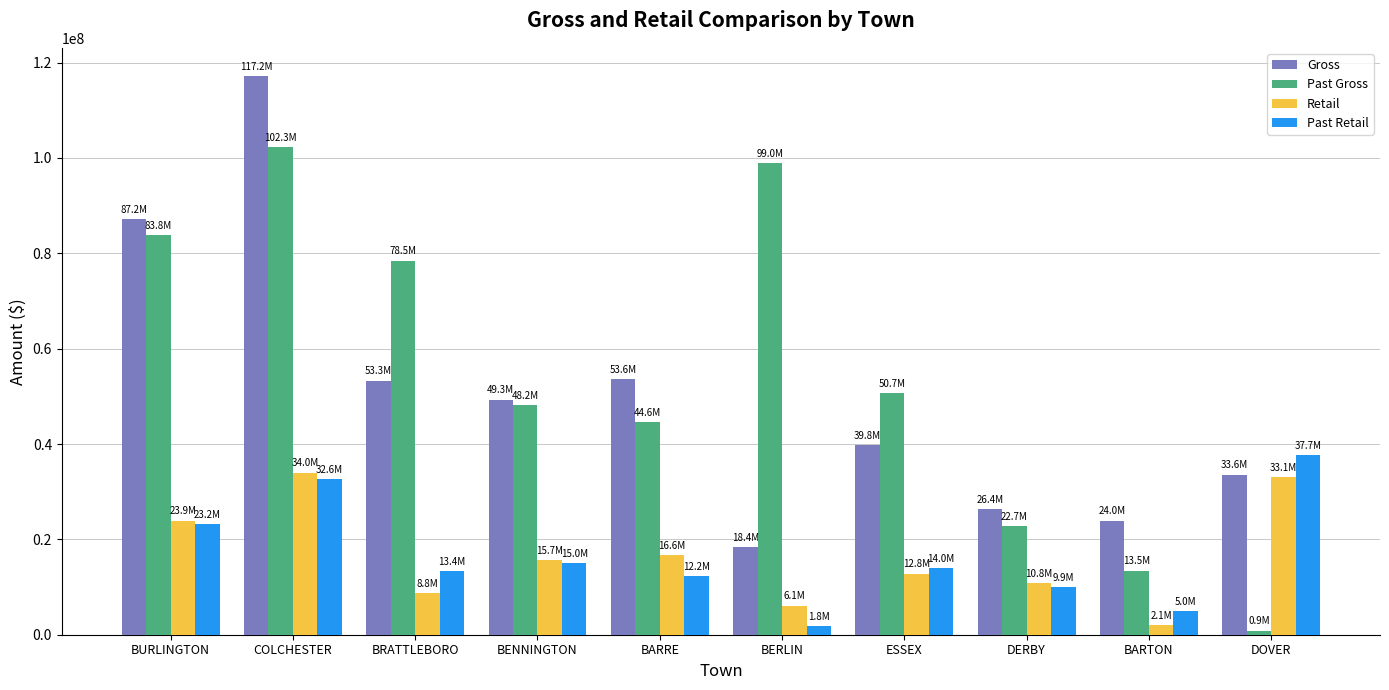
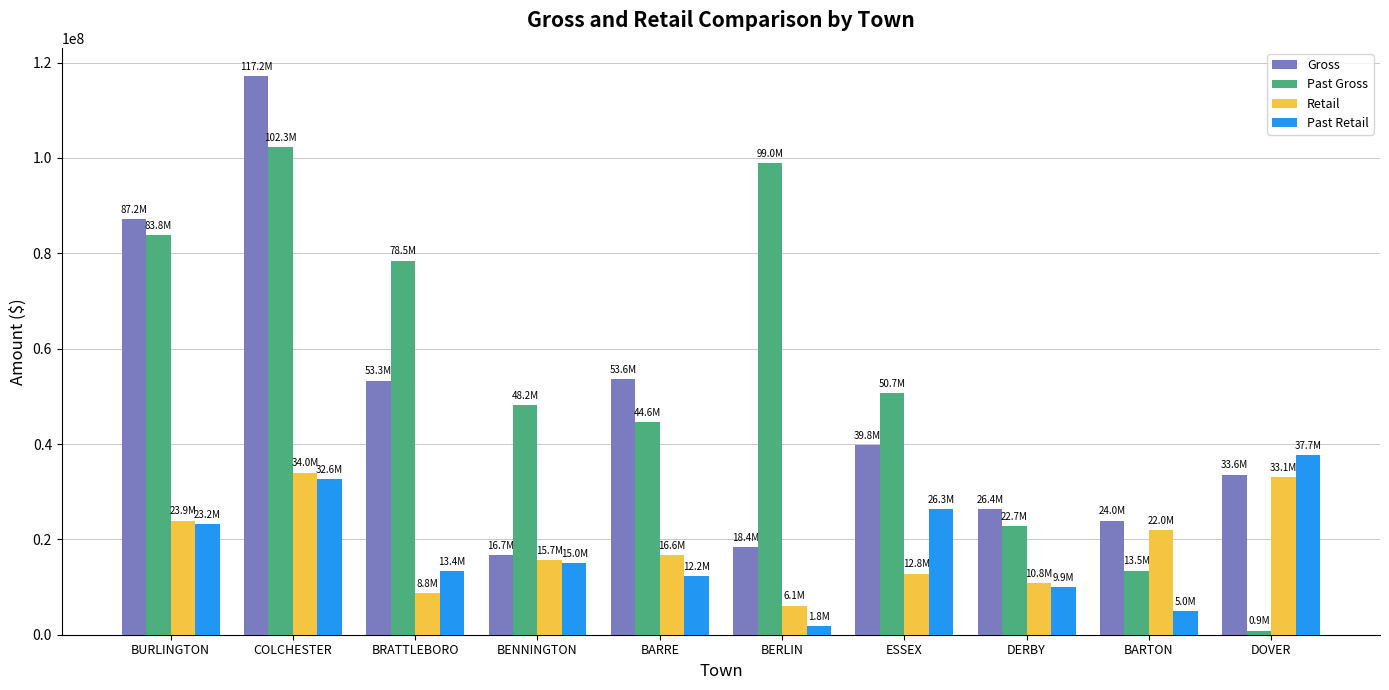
  {
    "Gross": {
      "BURLINGTON": "87.2M",
      "COLCHESTER": "117.2M",
      "BRATTLEBORO": "53.3M",
-     "BENNINGTON": "49.3M",
+     "BENNINGTON": "16.7M",
      "BARRE": "53.6M",
      "BERLIN": "18.4M",
      "ESSEX": "39.8M",
      "DERBY": "26.4M",
      "BARTON": "24.0M",
      "DOVER": "33.6M"
    },
    "Past Gross": {
      "BURLINGTON": "83.8M",
      "COLCHESTER": "102.3M",
      "BRATTLEBORO": "78.5M",
      "BENNINGTON": "48.2M",
      "BARRE": "44.6M",
      "BERLIN": "99.0M",
      "ESSEX": "50.7M",
      "DERBY": "22.7M",
      "BARTON": "13.5M",
      "DOVER": "0.9M"
    },
    "Retail": {
      "BURLINGTON": "23.9M",
      "COLCHESTER": "34.0M",
      "BRATTLEBORO": "8.8M",
      "BENNINGTON": "15.7M",
      "BARRE": "16.6M",
      "BERLIN": "6.1M",
      "ESSEX": "12.8M",
      "DERBY": "10.8M",
-     "BARTON": "2.1M",
+     "BARTON": "22.0M",
      "DOVER": "33.1M"
    },
    "Past Retail": {
      "BURLINGTON": "23.2M",
      "COLCHESTER": "32.6M",
      "BRATTLEBORO": "13.4M",
      "BENNINGTON": "15.0M",
      "BARRE": "12.2M",
      "BERLIN": "1.8M",
-     "ESSEX": "14.0M",
+     "ESSEX": "26.3M",
      "DERBY": "9.9M",
      "BARTON": "5.0M",
      "DOVER": "37.7M"
    }
  }
